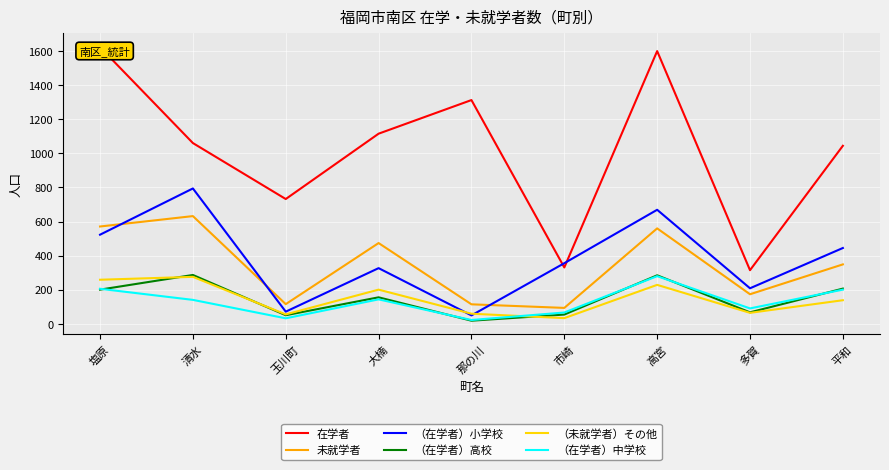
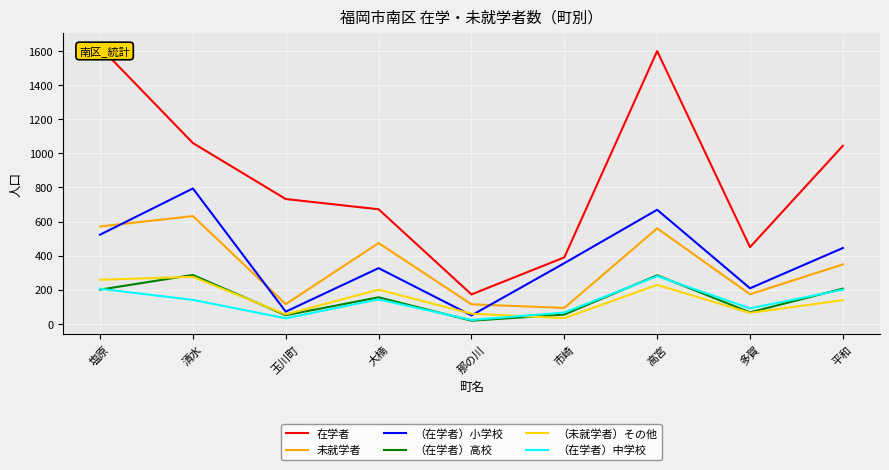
  {
    "在学者": {
      "清水": 1060,
      "玉川町": 730,
-     "大楠": 1120,
-     "那の川": 1310,
-     "市崎": 330,
+     "大楠": 670,
+     "那の川": 170,
+     "市崎": 390,
      "高宮": 1600,
-     "多賀": 320,
+     "多賀": 450,
      "平和": 1040
    },
    "（在学者）小学校": {
      "塩原": 520,
      "清水": 790,
      "玉川町": 70,
      "大楠": 330,
      "市崎": 360,
      "高宮": 670,
      "多賀": 210,
      "平和": 450
    },
    "（在学者）中学校": {
      "清水": 140,
      "玉川町": 30,
      "多賀": 90
    }
  }
